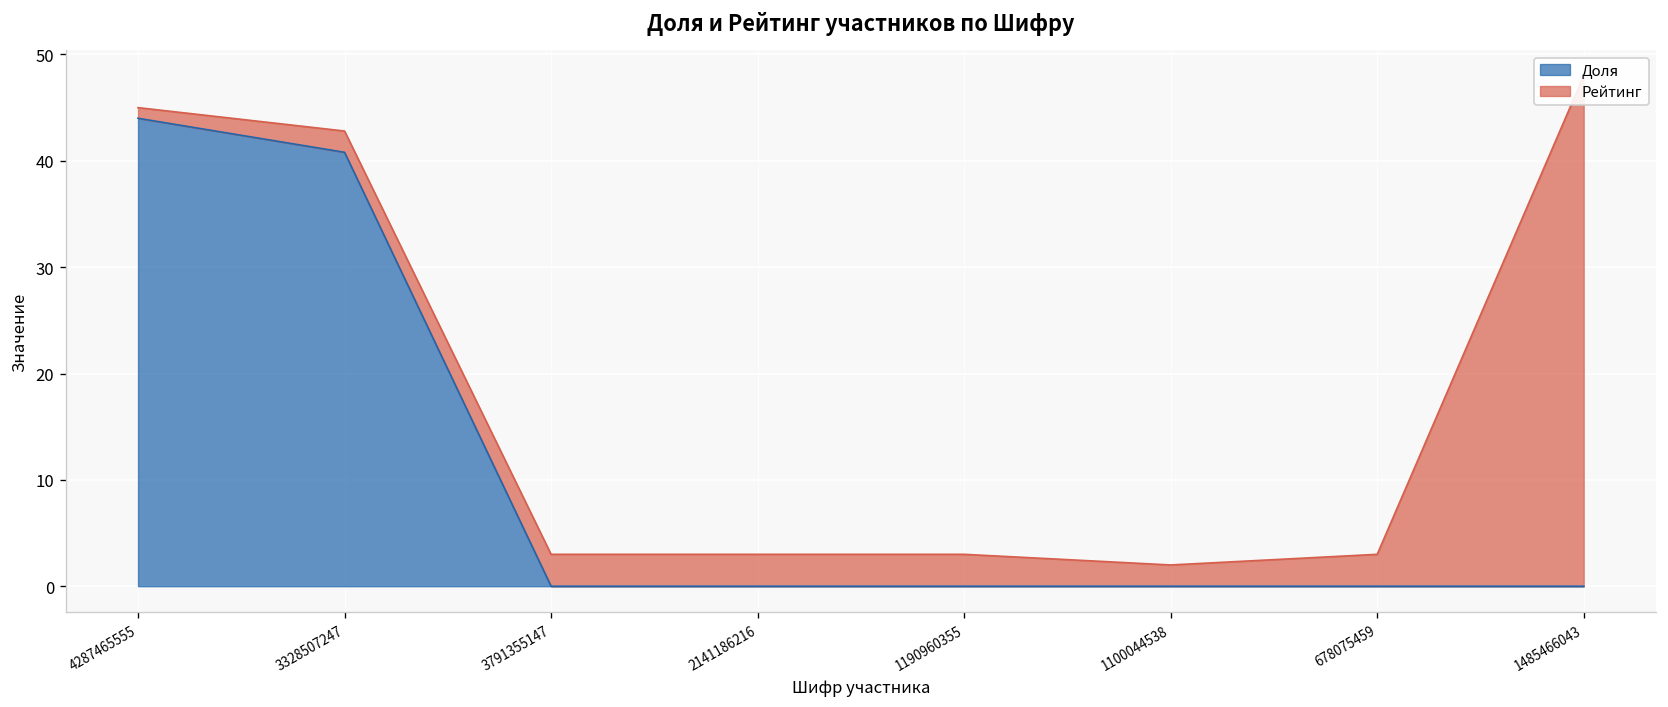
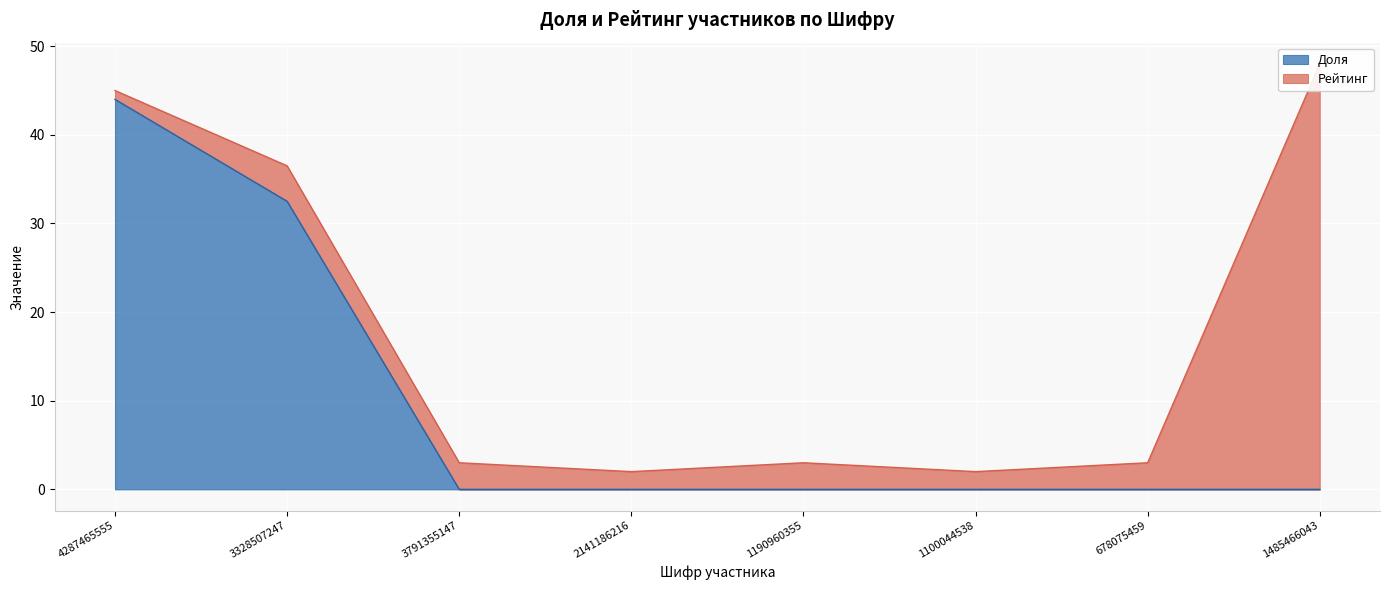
  {
    "Доля": {
      "4287465555": 44,
-     "3328507247": 41,
+     "3328507247": 33,
      "3791355147": 0,
      "2141186216": 0,
      "1190960355": 0,
      "1100044538": 0,
      "678075459": 0,
      "1485466043": 0
    },
    "Рейтинг": {
      "4287465555": 1,
-     "3328507247": 2,
+     "3328507247": 4,
      "3791355147": 3,
-     "2141186216": 3,
+     "2141186216": 2,
      "1190960355": 3,
      "1100044538": 2,
      "678075459": 3
    }
  }
